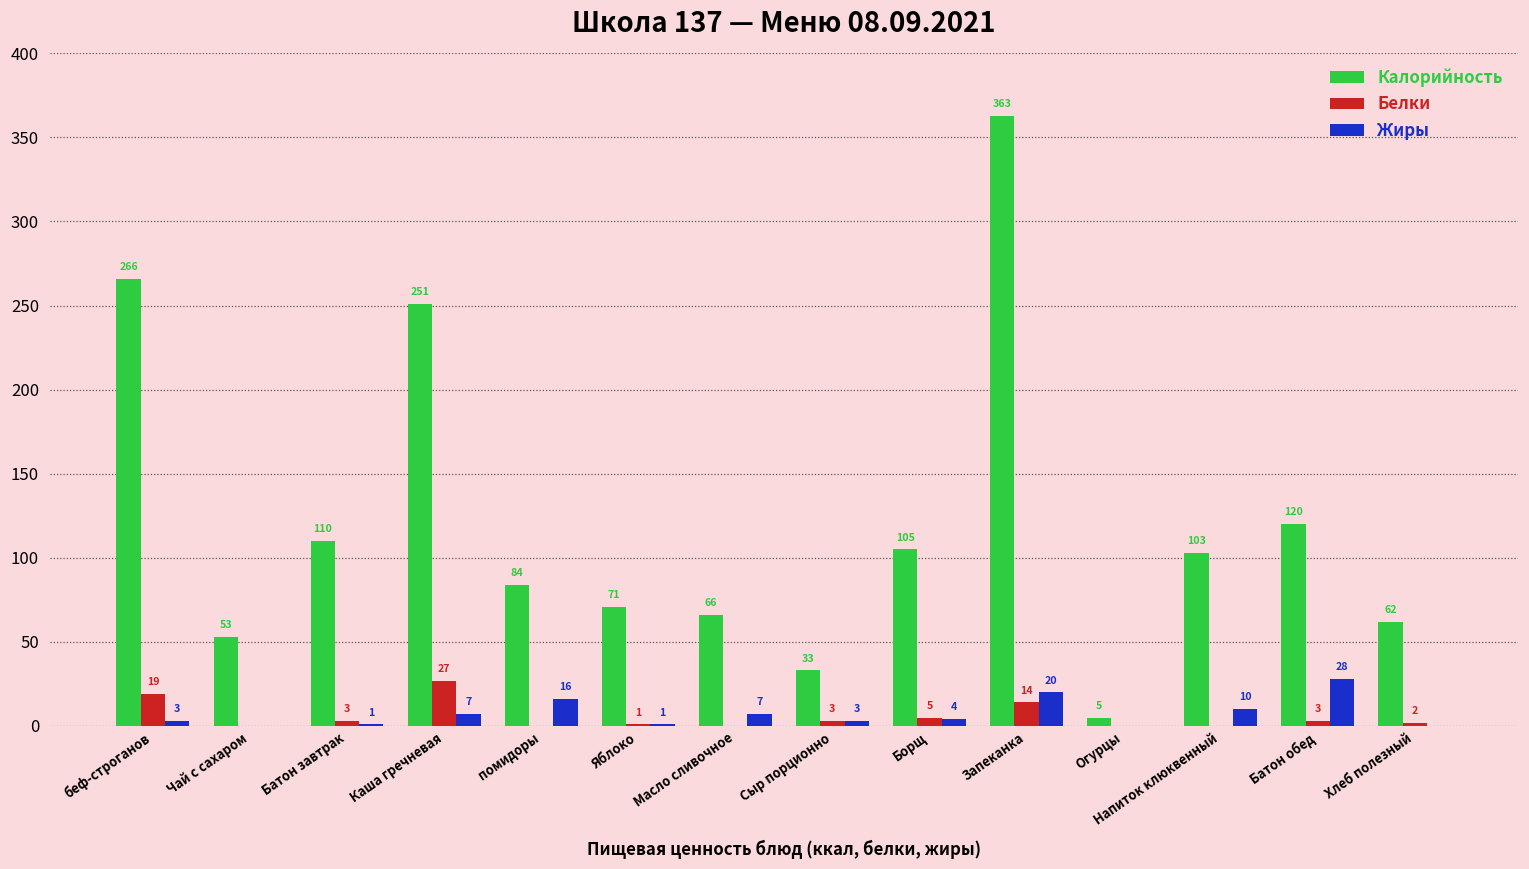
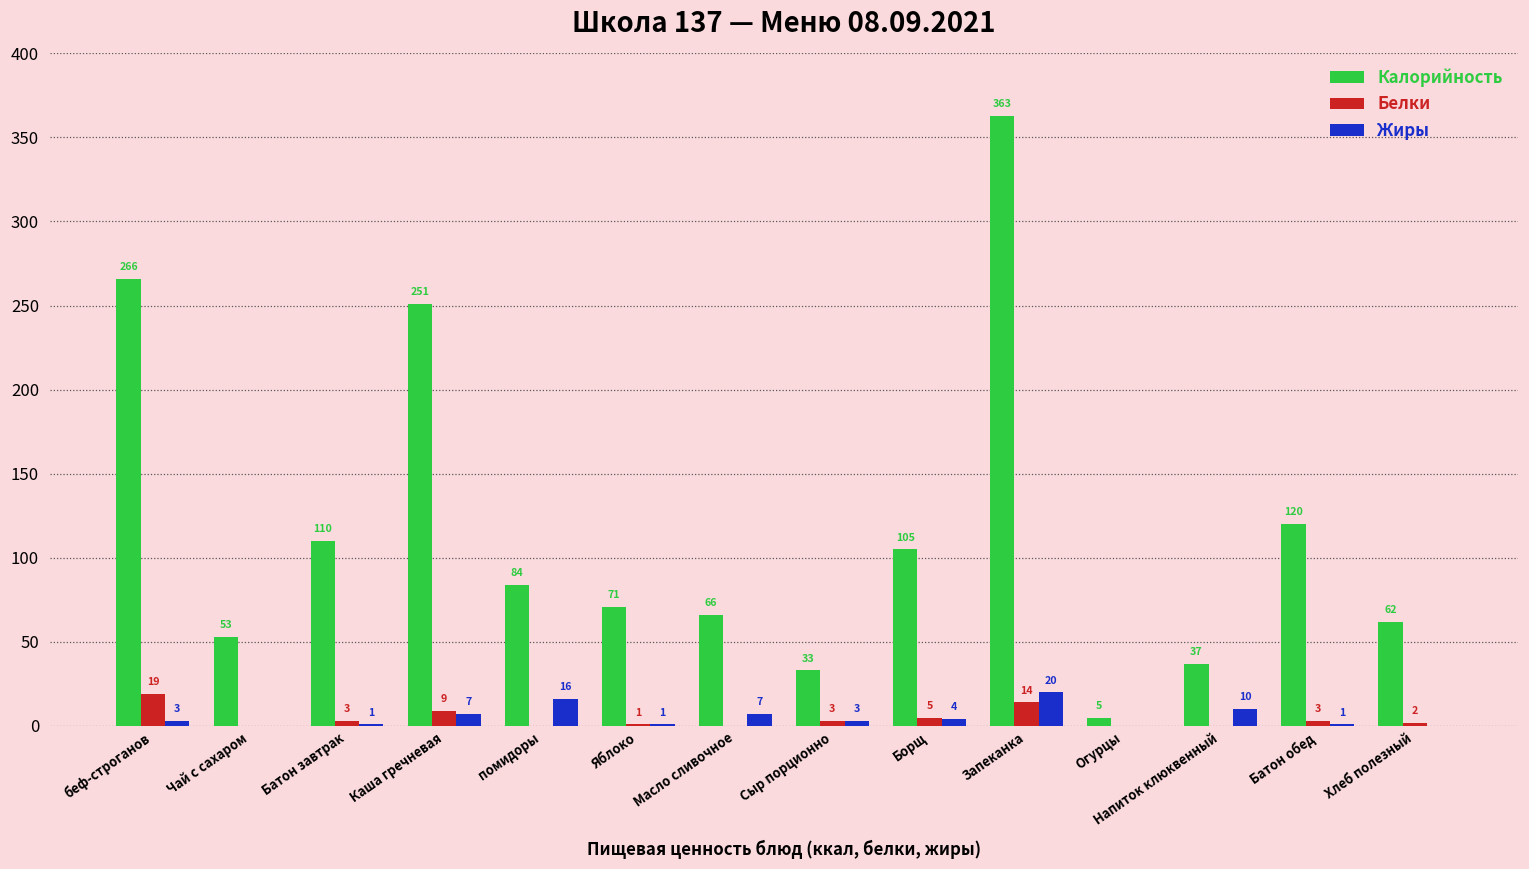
  {
    "Калорийность": {
      "беф-строганов": 266,
      "Чай с сахаром": 53,
      "Батон завтрак": 110,
      "Каша гречневая": 251,
      "помидоры": 84,
      "Яблоко": 71,
      "Масло сливочное": 66,
      "Сыр порционно": 33,
      "Борщ": 105,
      "Запеканка": 363,
      "Огурцы": 5,
-     "Напиток клюквенный": 103,
+     "Напиток клюквенный": 37,
      "Батон обед": 120,
      "Хлеб полезный": 62
    },
    "Белки": {
      "беф-строганов": 19,
      "Батон завтрак": 3,
-     "Каша гречневая": 27,
+     "Каша гречневая": 9,
      "Яблоко": 1,
      "Сыр порционно": 3,
      "Борщ": 5,
      "Запеканка": 14,
      "Батон обед": 3,
      "Хлеб полезный": 2
    },
    "Жиры": {
      "беф-строганов": 3,
      "Батон завтрак": 1,
      "Каша гречневая": 7,
      "помидоры": 16,
      "Яблоко": 1,
      "Масло сливочное": 7,
      "Сыр порционно": 3,
      "Борщ": 4,
      "Запеканка": 20,
      "Напиток клюквенный": 10,
-     "Батон обед": 28
+     "Батон обед": 1
    }
  }
